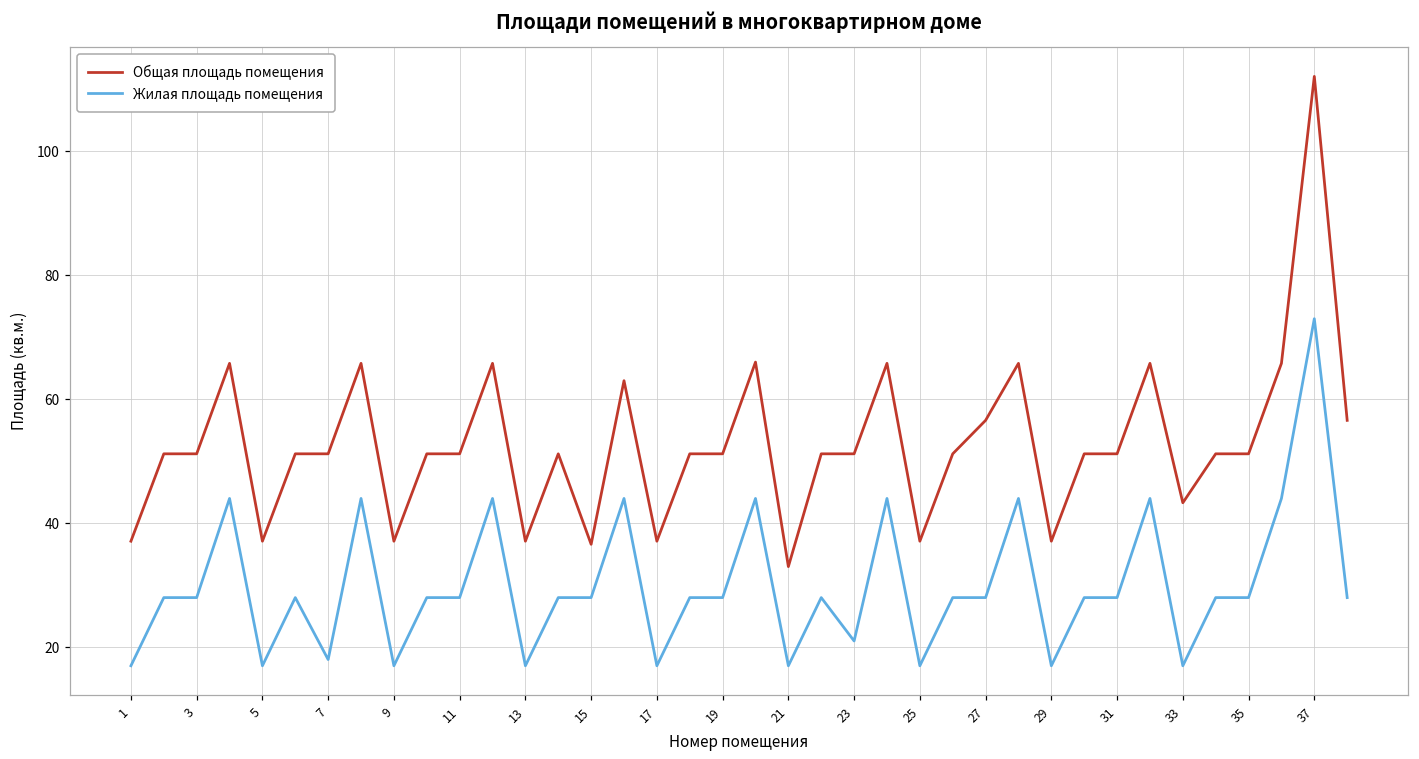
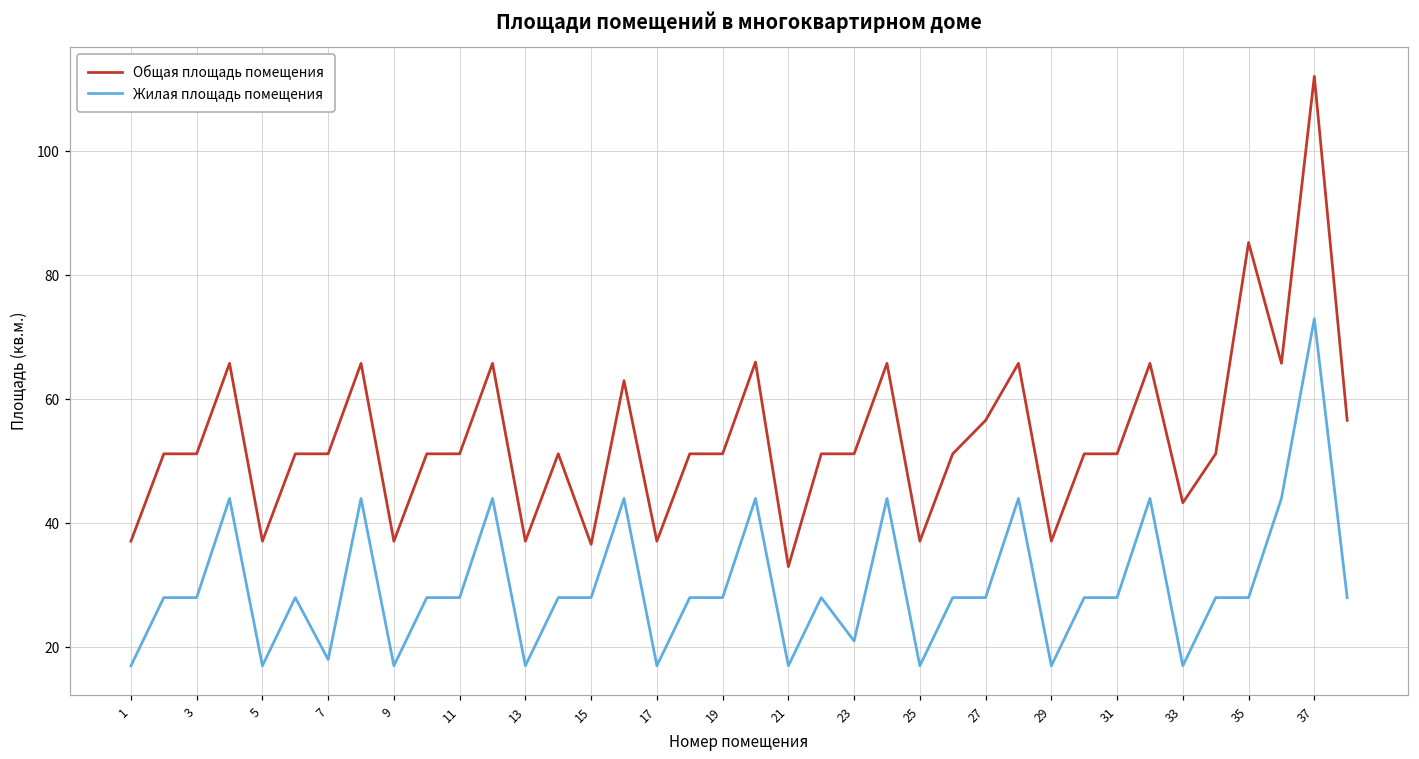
  {
    "Общая площадь помещения": {
      "1": 37,
      "3": 51,
      "5": 37,
      "7": 51,
      "9": 37,
      "11": 51,
      "13": 37,
      "15": 37,
      "17": 37,
      "19": 51,
      "21": 33,
      "23": 51,
      "25": 37,
      "27": 57,
      "29": 37,
      "31": 51,
      "33": 43,
-     "35": 51,
+     "35": 85,
      "37": 112
    },
    "Жилая площадь помещения": {
      "1": 17,
      "3": 28,
      "5": 17,
      "7": 18,
      "9": 17,
      "11": 28,
      "13": 17,
      "15": 28,
      "17": 17,
      "19": 28,
      "21": 17,
      "23": 21,
      "25": 17,
      "27": 28,
      "29": 17,
      "31": 28,
      "33": 17,
      "35": 28,
      "37": 73
    }
  }
